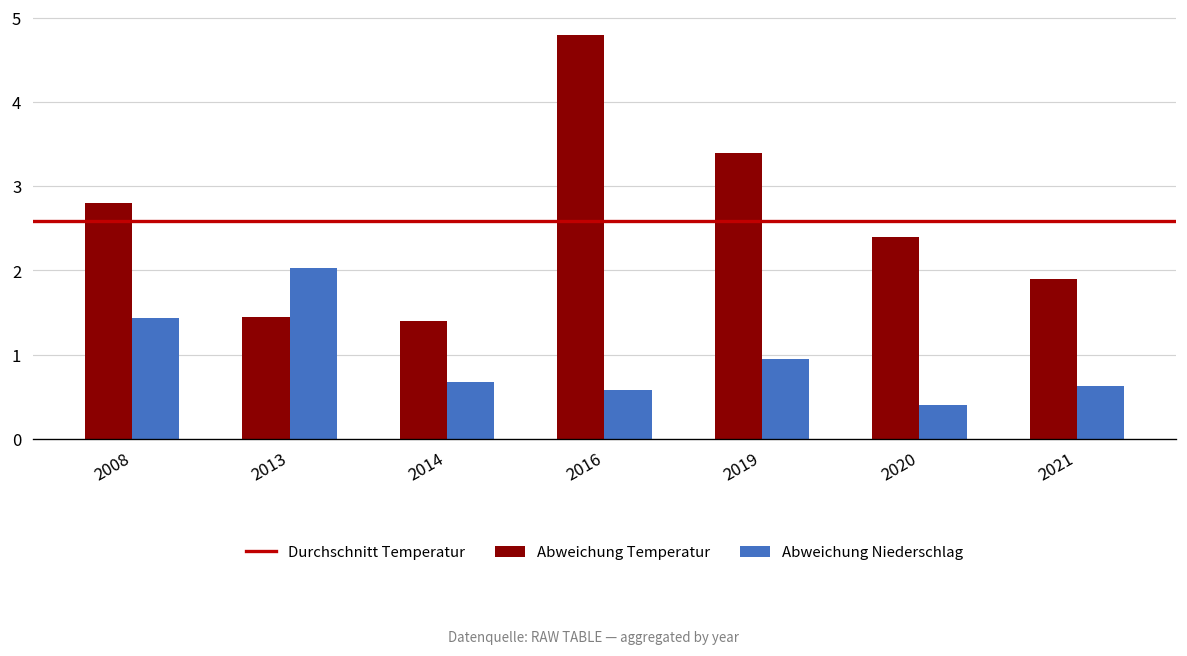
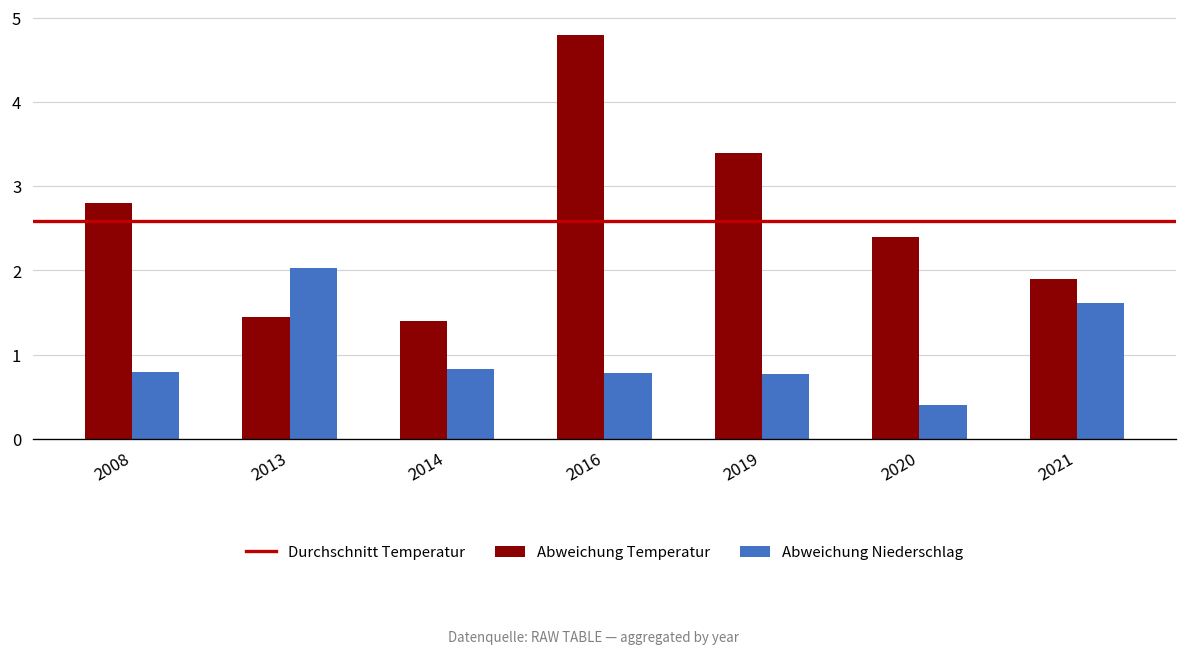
  {
    "Abweichung Temperatur": {
      "2008": 2.8,
      "2013": 1.5,
      "2014": 1.4,
      "2016": 4.8,
      "2019": 3.4,
      "2020": 2.4,
      "2021": 1.9
    },
    "Abweichung Niederschlag": {
-     "2008": 1.4,
+     "2008": 0.8,
      "2013": 2.0,
-     "2014": 0.7,
-     "2016": 0.6,
-     "2019": 1.0,
+     "2014": 0.8,
+     "2016": 0.8,
+     "2019": 0.8,
      "2020": 0.4,
-     "2021": 0.6
+     "2021": 1.6
    }
  }
